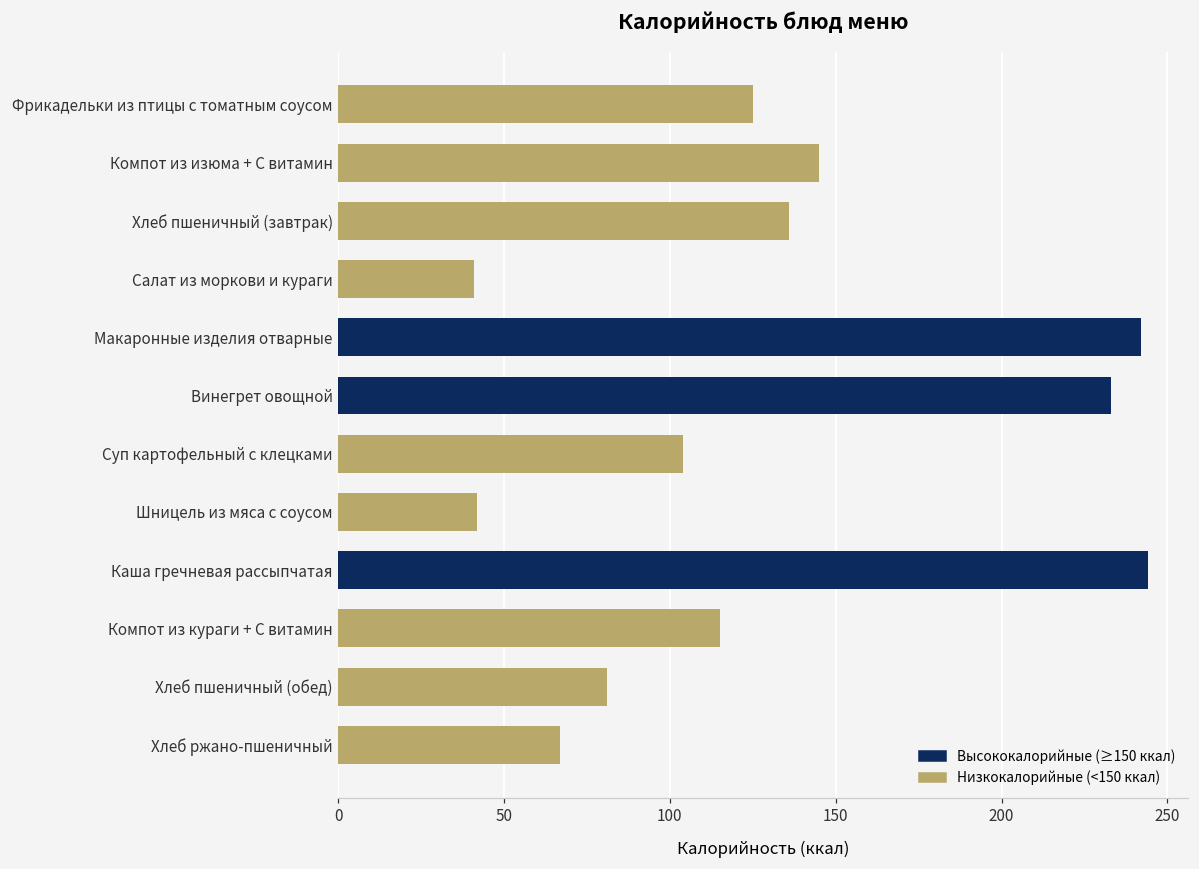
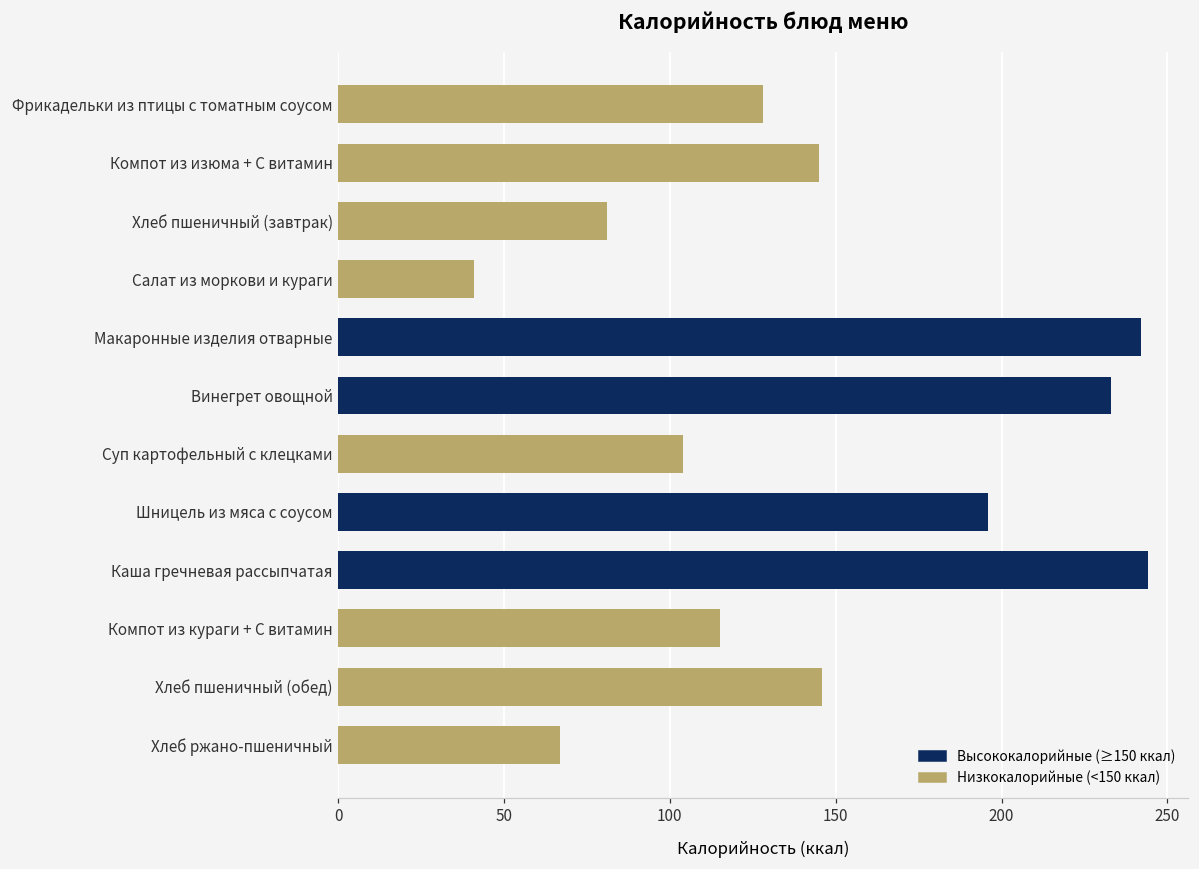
  {
-   "Фрикадельки из птицы с томатным соусом": 125,
+   "Фрикадельки из птицы с томатным соусом": 128,
    "Компот из изюма + С витамин": 145,
-   "Хлеб пшеничный (завтрак)": 136,
+   "Хлеб пшеничный (завтрак)": 81,
    "Салат из моркови и кураги": 41,
    "Макаронные изделия отварные": 242,
    "Винегрет овощной": 233,
    "Суп картофельный с клецками": 104,
-   "Шницель из мяса с соусом": 42,
+   "Шницель из мяса с соусом": 196,
    "Каша гречневая рассыпчатая": 244,
    "Компот из кураги + С витамин": 115,
-   "Хлеб пшеничный (обед)": 81,
+   "Хлеб пшеничный (обед)": 146,
    "Хлеб ржано-пшеничный": 67
  }
